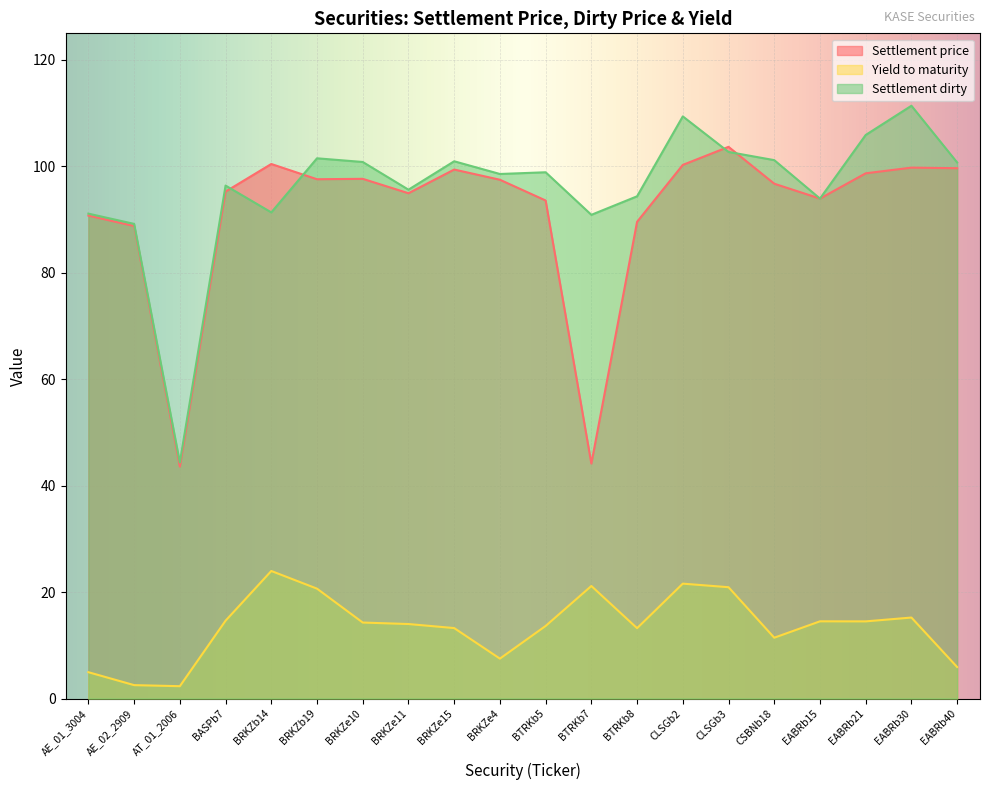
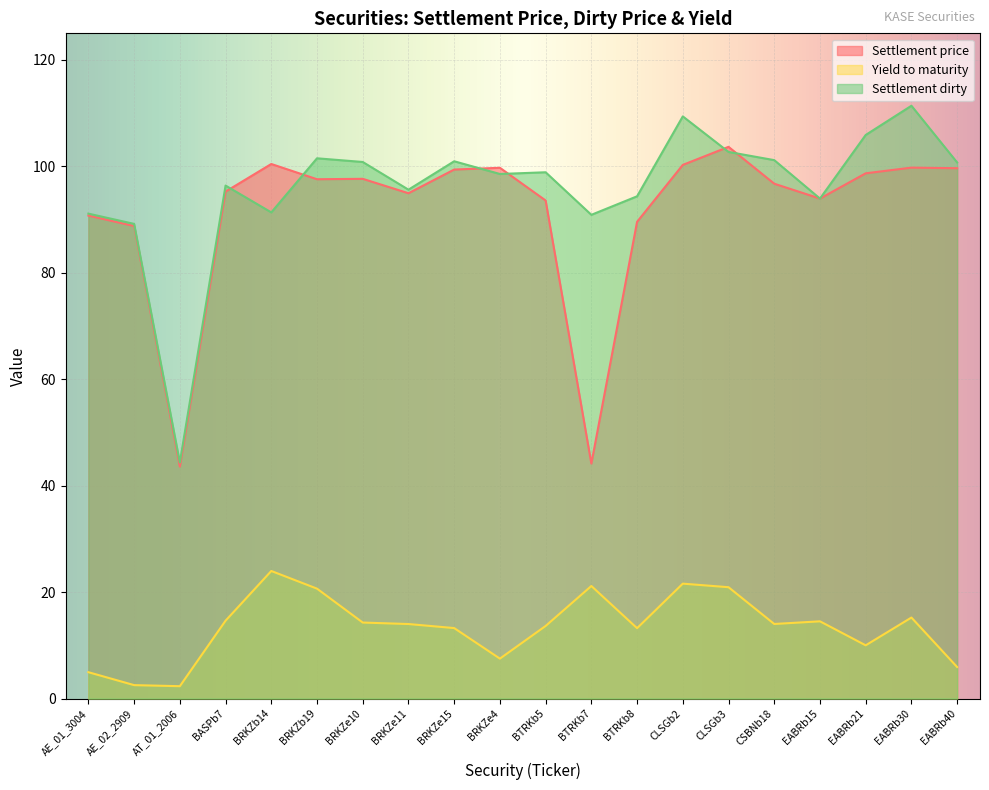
  {
    "Settlement price": {
      "AT_01_2006": 44,
      "BASPb7": 95,
      "BRKZb14": 100,
      "BRKZb19": 98,
      "BRKZe10": 98,
      "BRKZe11": 95,
      "BRKZe15": 99,
-     "BRKZe4": 97,
+     "BRKZe4": 100,
      "BTRKb5": 94,
      "BTRKb7": 44,
      "BTRKb8": 90,
      "CLSGb2": 100,
      "CLSGb3": 104,
      "CSBNb18": 97,
      "EABRb21": 99,
      "EABRb30": 100,
      "EABRb40": 100
    },
    "Yield to maturity": {
      "AE_01_3004": 5,
      "AE_02_2909": 3,
      "AT_01_2006": 2,
      "BASPb7": 15,
      "BRKZb14": 24,
      "BRKZb19": 21,
      "BRKZe10": 14,
      "BRKZe11": 14,
      "BRKZe15": 13,
      "BRKZe4": 8,
      "BTRKb5": 14,
      "BTRKb7": 21,
      "BTRKb8": 13,
      "CLSGb2": 22,
      "CLSGb3": 21,
-     "CSBNb18": 11,
+     "CSBNb18": 14,
      "EABRb15": 15,
-     "EABRb21": 15,
+     "EABRb21": 10,
      "EABRb30": 15,
      "EABRb40": 6
    },
    "Settlement dirty": {
      "AT_01_2006": 44,
      "BASPb7": 96,
      "BRKZb14": 91,
      "BRKZb19": 102,
      "BRKZe10": 101,
      "BRKZe11": 96,
      "BRKZe15": 101,
      "BRKZe4": 99,
      "BTRKb5": 99,
      "BTRKb7": 91,
      "BTRKb8": 94,
      "CLSGb2": 109,
      "CLSGb3": 103,
      "CSBNb18": 101,
      "EABRb21": 106,
      "EABRb30": 111,
      "EABRb40": 101
    }
  }
